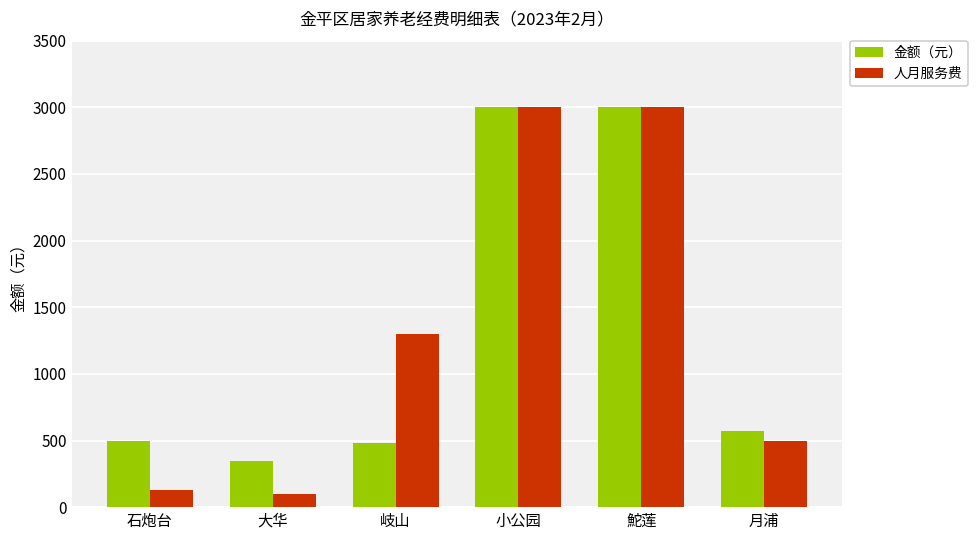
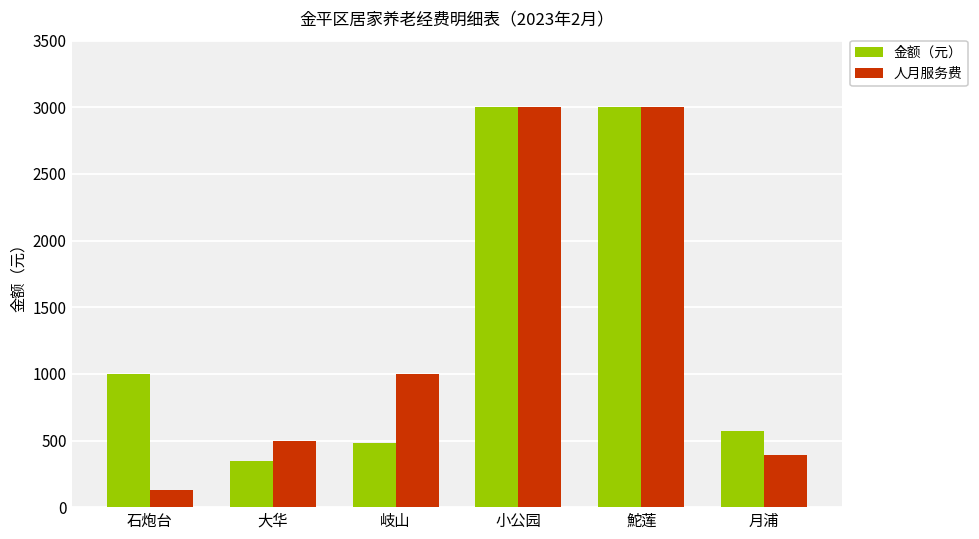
  {
    "金额（元）": {
-     "石炮台": 500,
+     "石炮台": 1000,
      "大华": 340,
      "岐山": 490,
      "小公园": 3000,
      "鮀莲": 3000,
      "月浦": 570
    },
    "人月服务费": {
      "石炮台": 130,
-     "大华": 100,
-     "岐山": 1300,
+     "大华": 500,
+     "岐山": 1000,
      "小公园": 3000,
      "鮀莲": 3000,
-     "月浦": 500
+     "月浦": 390
    }
  }
